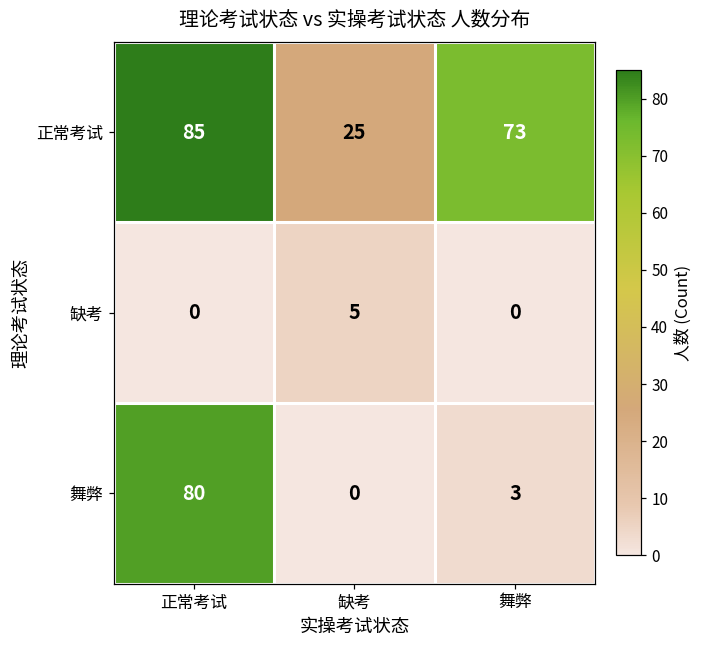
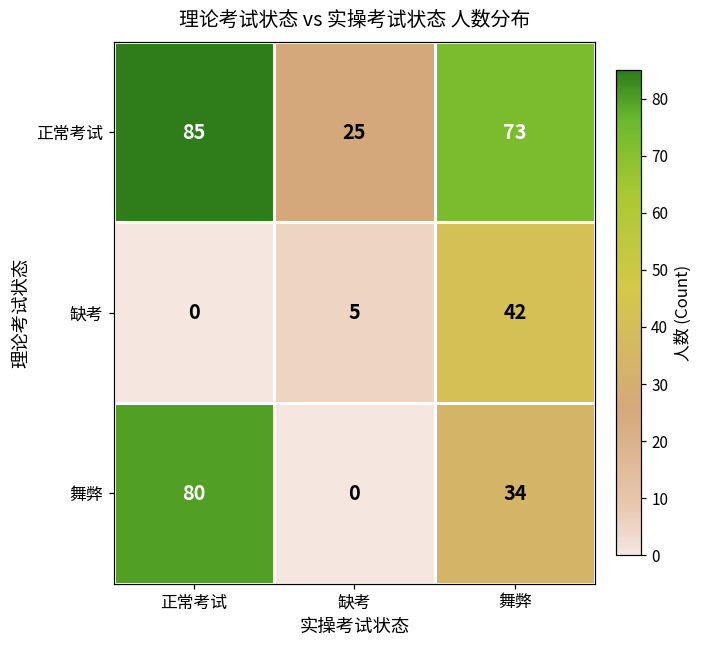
  {
    "正常考试": {
      "正常考试": 85,
      "缺考": 25,
      "舞弊": 73
    },
    "缺考": {
      "正常考试": 0,
      "缺考": 5,
-     "舞弊": 0
+     "舞弊": 42
    },
    "舞弊": {
      "正常考试": 80,
      "缺考": 0,
-     "舞弊": 3
+     "舞弊": 34
    }
  }
